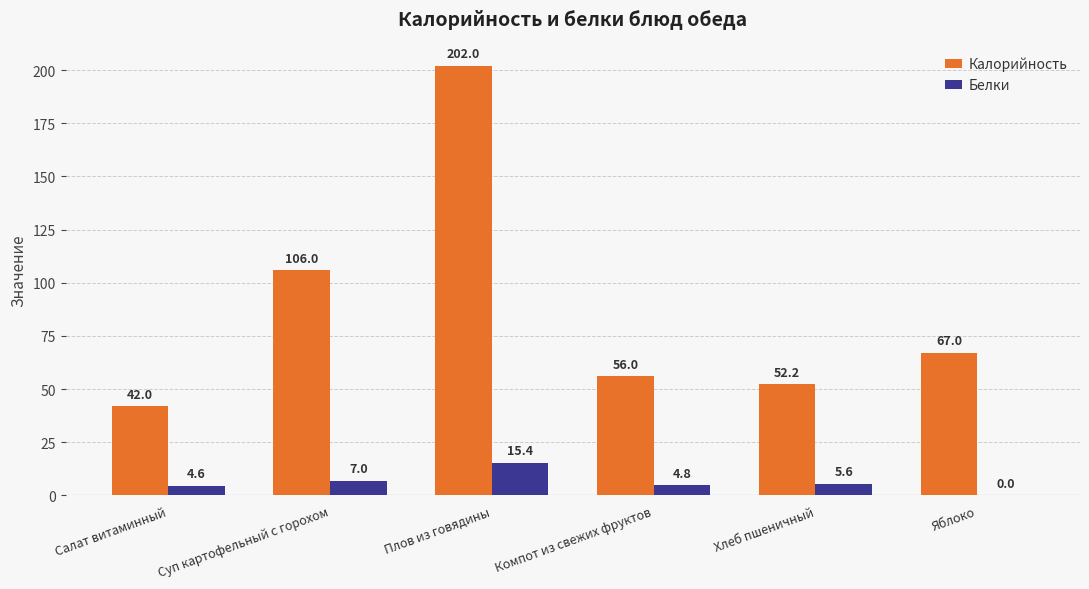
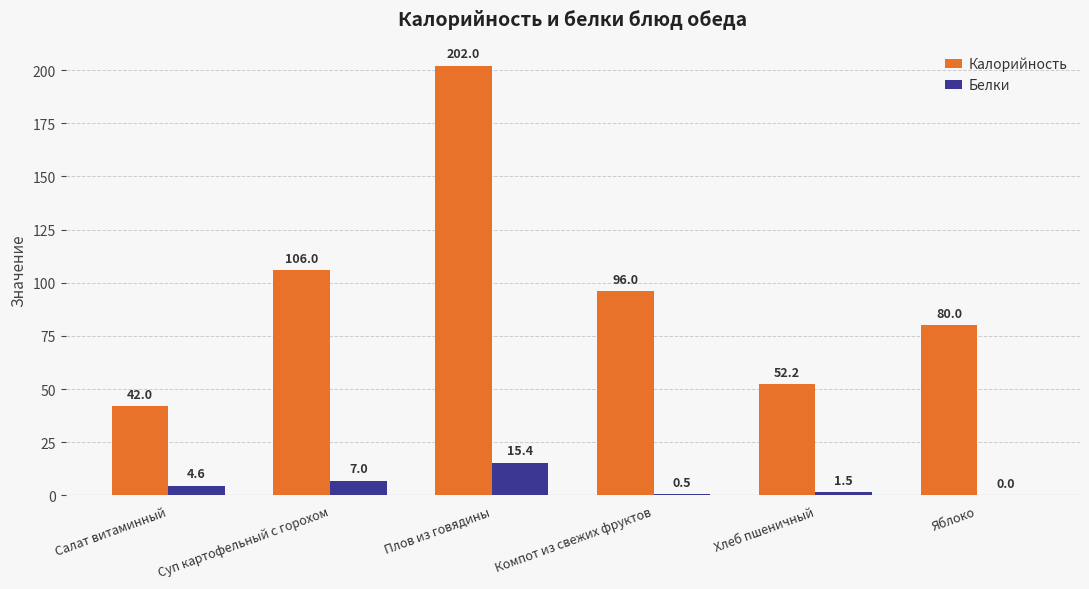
  {
    "Калорийность": {
      "Салат витаминный": 42.0,
      "Суп картофельный с горохом": 106.0,
      "Плов из говядины": 202.0,
-     "Компот из свежих фруктов": 56.0,
+     "Компот из свежих фруктов": 96.0,
      "Хлеб пшеничный": 52.2,
-     "Яблоко": 67.0
+     "Яблоко": 80.0
    },
    "Белки": {
      "Салат витаминный": 4.6,
      "Суп картофельный с горохом": 7.0,
      "Плов из говядины": 15.4,
-     "Компот из свежих фруктов": 4.8,
-     "Хлеб пшеничный": 5.6,
+     "Компот из свежих фруктов": 0.5,
+     "Хлеб пшеничный": 1.5,
      "Яблоко": 0.0
    }
  }
